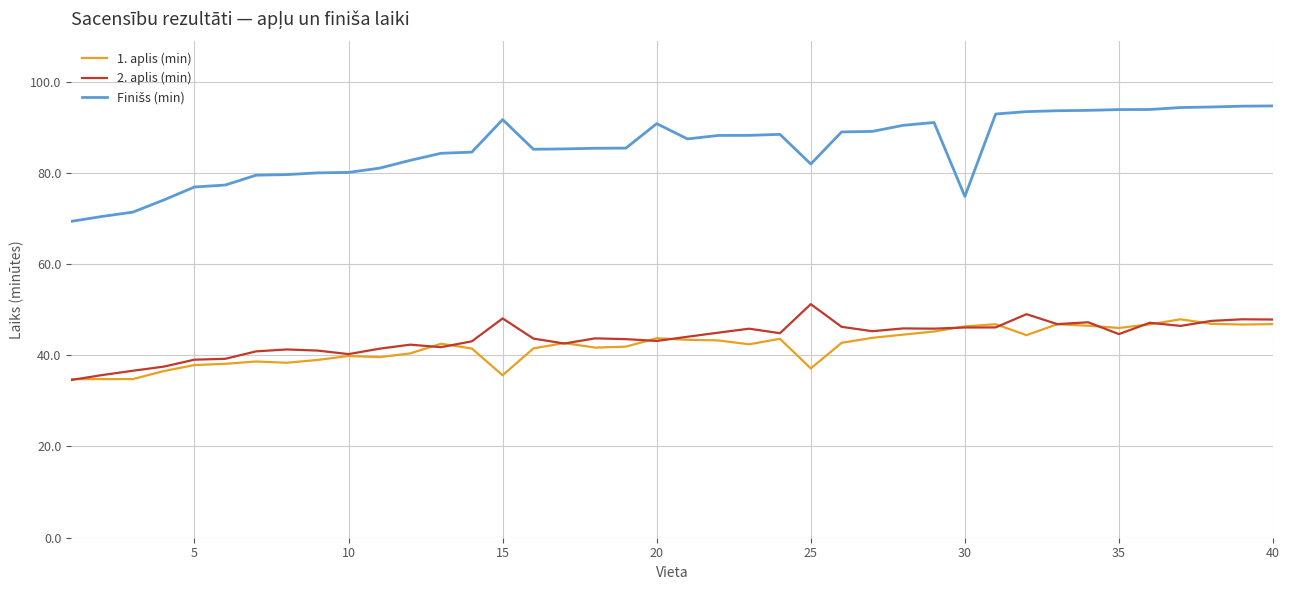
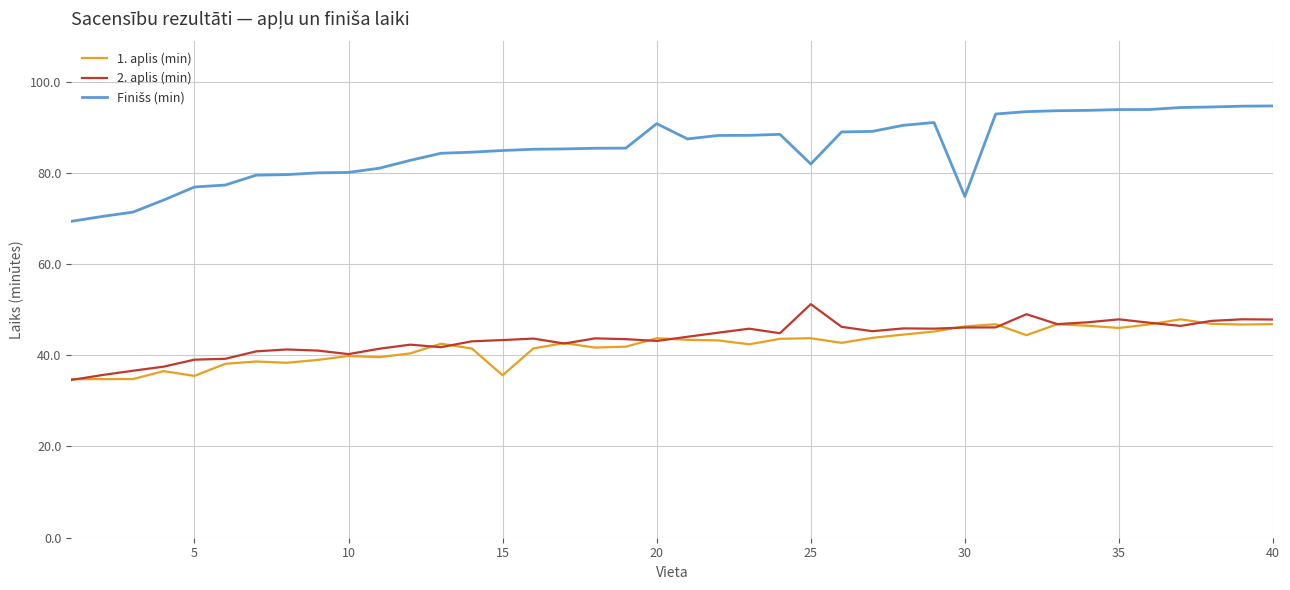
  {
    "1. aplis (min)": {
-     "5": 38,
+     "5": 35,
      "15": 36,
      "20": 44,
-     "25": 37,
+     "25": 44,
      "35": 46,
      "40": 47
    },
    "2. aplis (min)": {
      "5": 39,
-     "15": 48,
+     "15": 43,
      "20": 43,
      "25": 51,
-     "35": 45,
+     "35": 48,
      "40": 48
    },
    "Finišs (min)": {
      "5": 77,
      "10": 80,
-     "15": 92,
+     "15": 85,
      "20": 91,
      "25": 82,
      "30": 75,
      "35": 94,
      "40": 95
    }
  }
